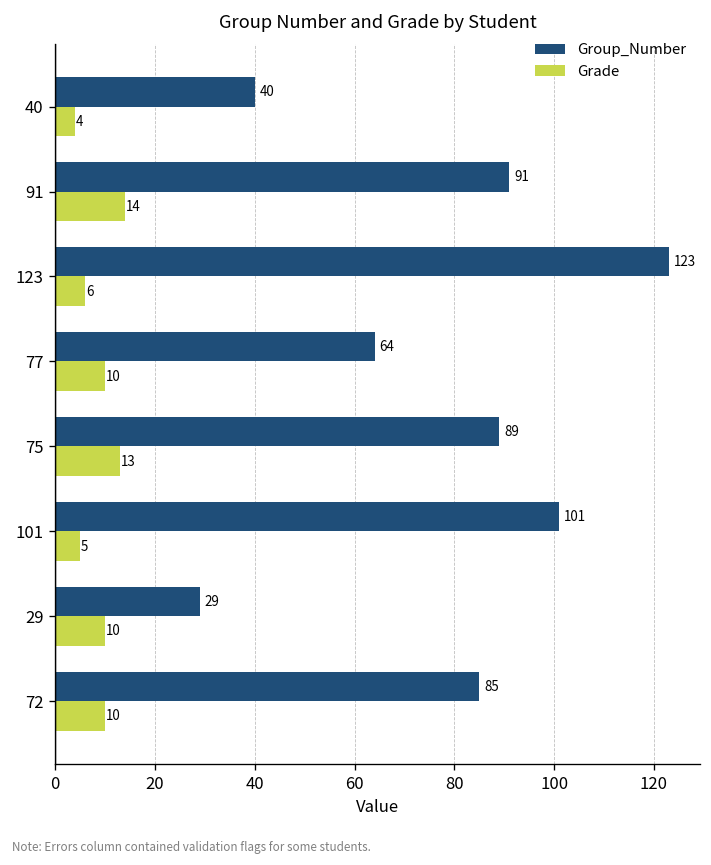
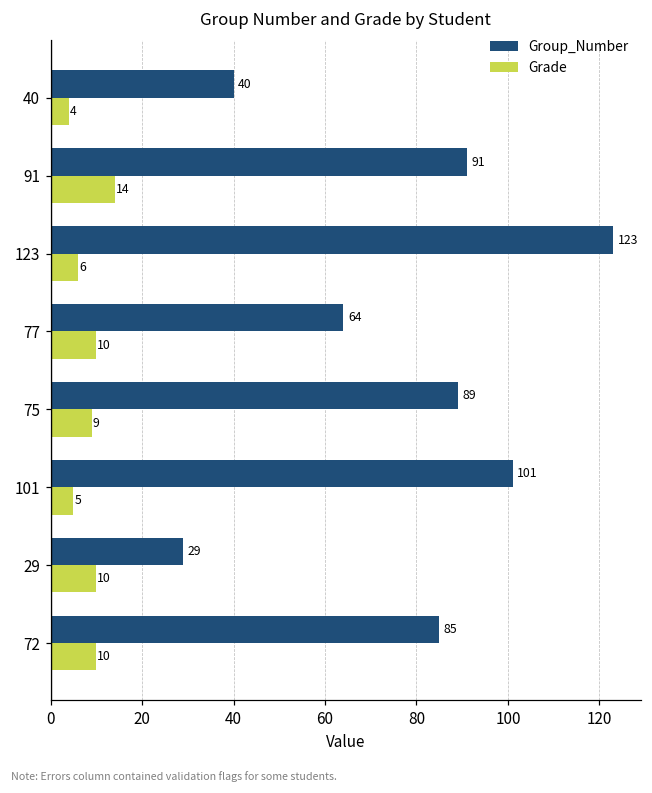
  {
    "Group_Number": {
      "40": 40,
      "91": 91,
      "123": 123,
      "77": 64,
      "75": 89,
      "101": 101,
      "29": 29,
      "72": 85
    },
    "Grade": {
      "40": 4,
      "91": 14,
      "123": 6,
      "77": 10,
-     "75": 13,
+     "75": 9,
      "101": 5,
      "29": 10,
      "72": 10
    }
  }
